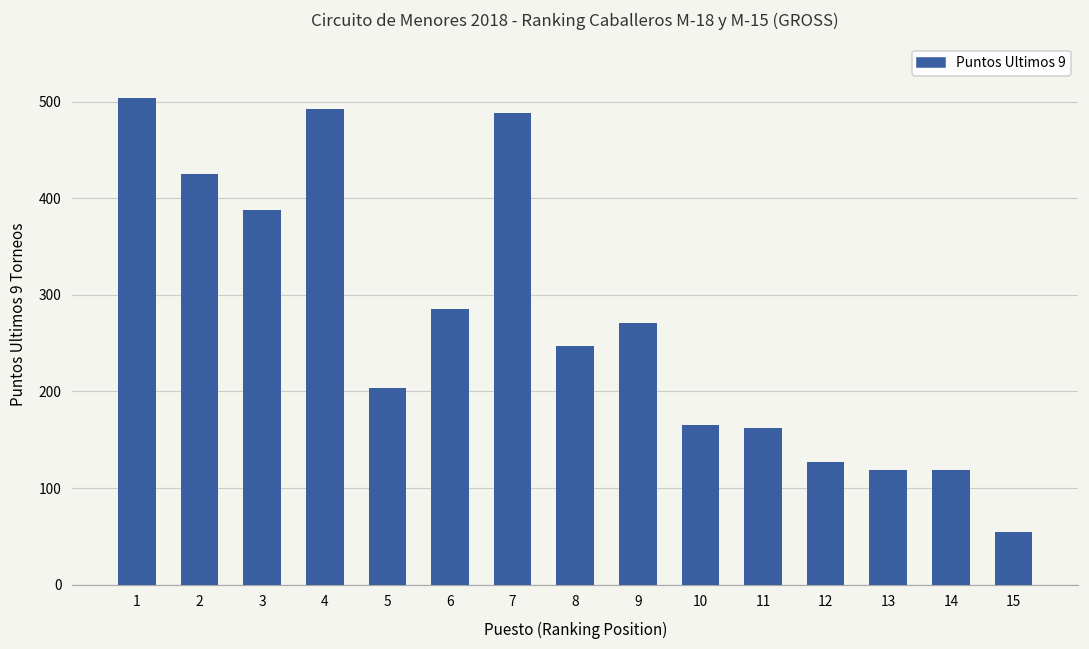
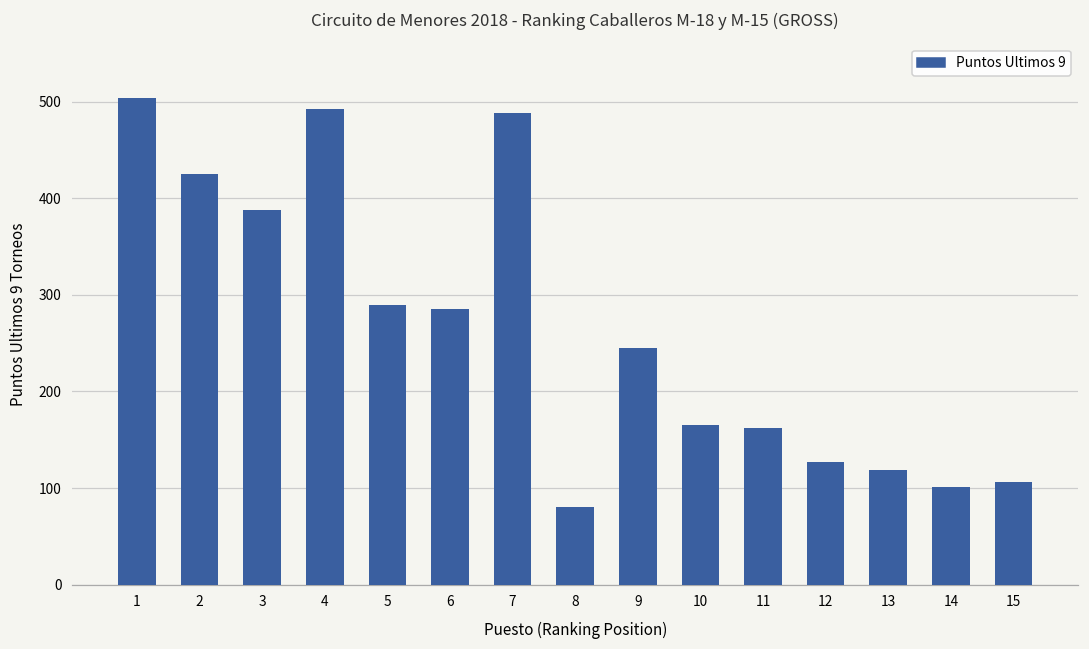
  {
    "1": 500,
    "2": 430,
    "3": 390,
    "4": 490,
-   "5": 200,
+   "5": 290,
    "6": 290,
    "7": 490,
-   "8": 250,
-   "9": 270,
+   "8": 80,
+   "9": 240,
    "10": 170,
    "11": 160,
    "12": 130,
    "13": 120,
-   "14": 120,
-   "15": 50
+   "14": 100,
+   "15": 110
  }
